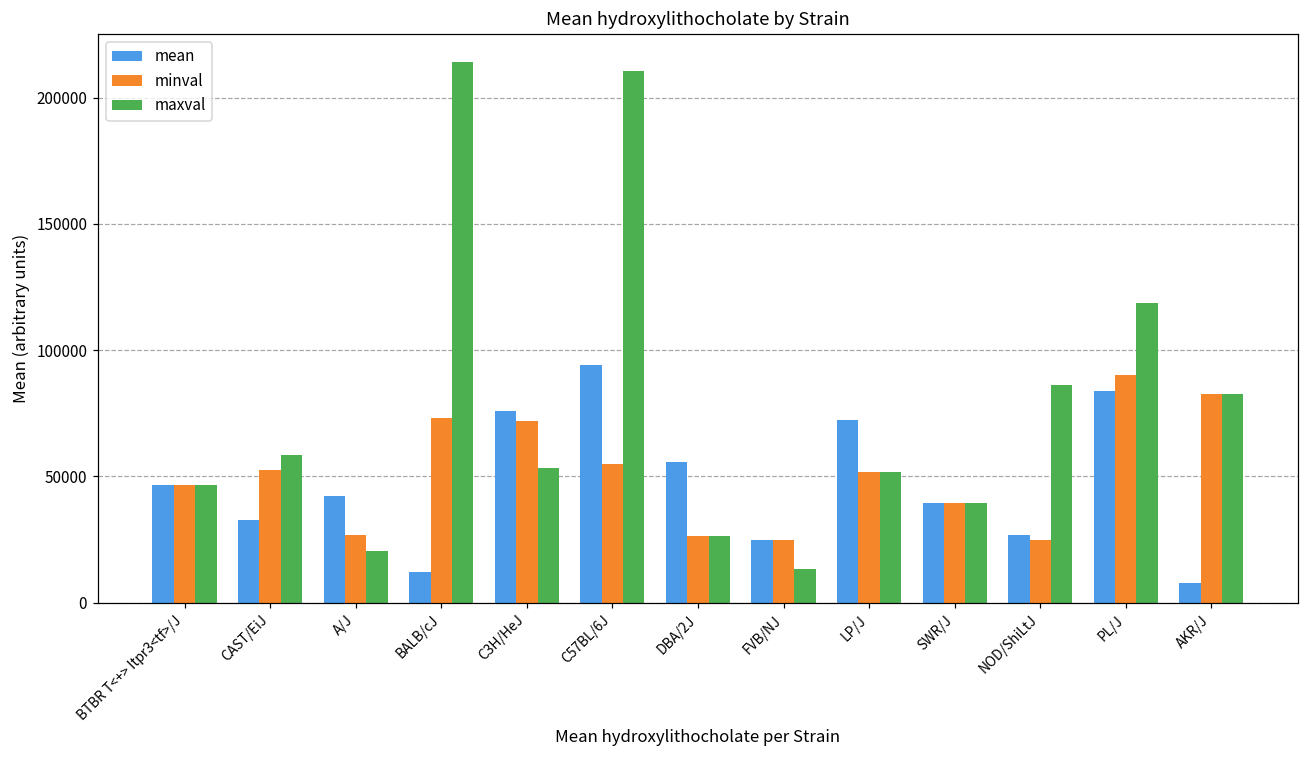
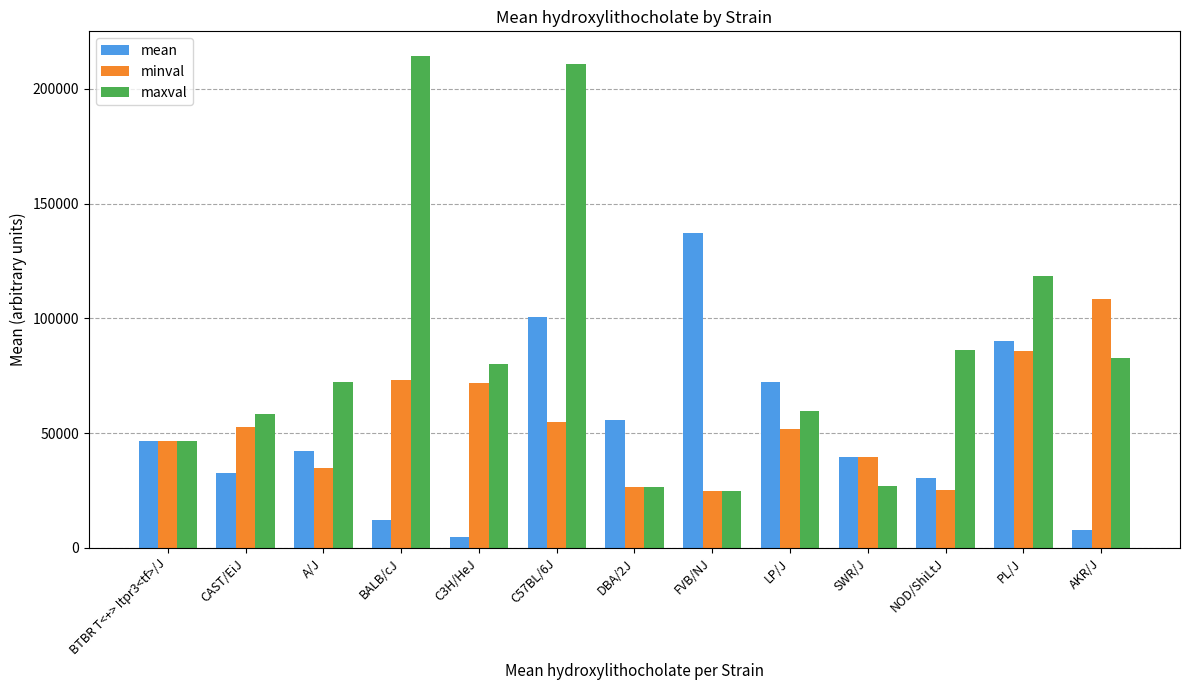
  {
    "mean": {
      "BTBR T<+> Itpr3<tf>/J": 47000,
      "CAST/EiJ": 33000,
      "A/J": 42000,
      "BALB/cJ": 12000,
-     "C3H/HeJ": 76000,
-     "C57BL/6J": 94000,
+     "C3H/HeJ": 5000,
+     "C57BL/6J": 101000,
      "DBA/2J": 56000,
-     "FVB/NJ": 25000,
+     "FVB/NJ": 137000,
      "LP/J": 72000,
      "SWR/J": 39000,
-     "NOD/ShiLtJ": 27000,
-     "PL/J": 84000,
+     "NOD/ShiLtJ": 30000,
+     "PL/J": 90000,
      "AKR/J": 8000
    },
    "minval": {
      "BTBR T<+> Itpr3<tf>/J": 47000,
      "CAST/EiJ": 53000,
-     "A/J": 27000,
+     "A/J": 35000,
      "BALB/cJ": 73000,
      "C3H/HeJ": 72000,
      "C57BL/6J": 55000,
      "DBA/2J": 26000,
      "FVB/NJ": 25000,
      "LP/J": 52000,
      "SWR/J": 39000,
      "NOD/ShiLtJ": 25000,
-     "PL/J": 90000,
-     "AKR/J": 83000
+     "PL/J": 86000,
+     "AKR/J": 108000
    },
    "maxval": {
      "BTBR T<+> Itpr3<tf>/J": 47000,
      "CAST/EiJ": 58000,
-     "A/J": 21000,
+     "A/J": 72000,
      "BALB/cJ": 214000,
-     "C3H/HeJ": 53000,
+     "C3H/HeJ": 80000,
      "C57BL/6J": 211000,
      "DBA/2J": 27000,
-     "FVB/NJ": 13000,
-     "LP/J": 52000,
-     "SWR/J": 39000,
+     "FVB/NJ": 25000,
+     "LP/J": 60000,
+     "SWR/J": 27000,
      "NOD/ShiLtJ": 86000,
      "PL/J": 119000,
      "AKR/J": 83000
    }
  }
